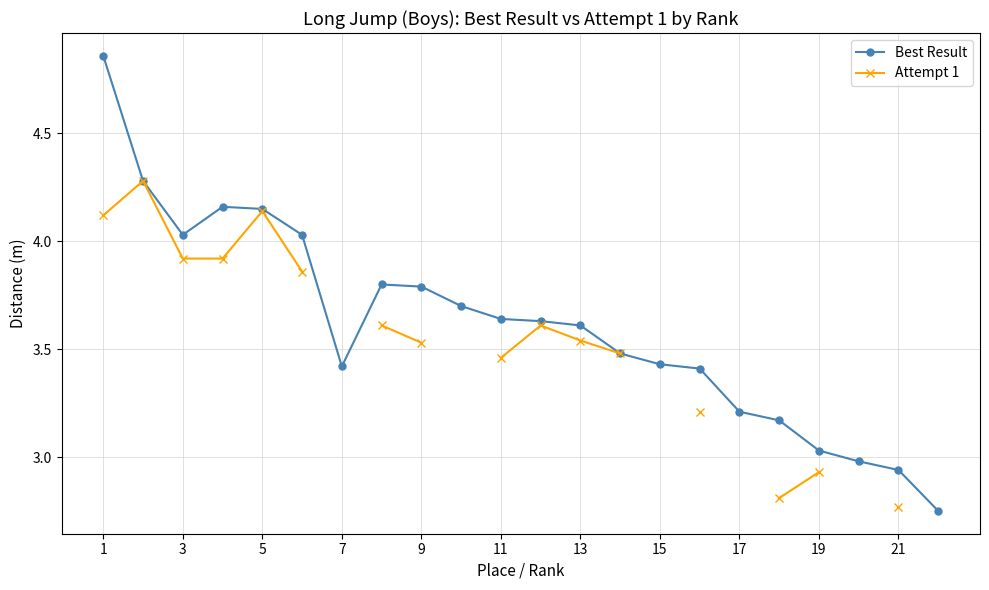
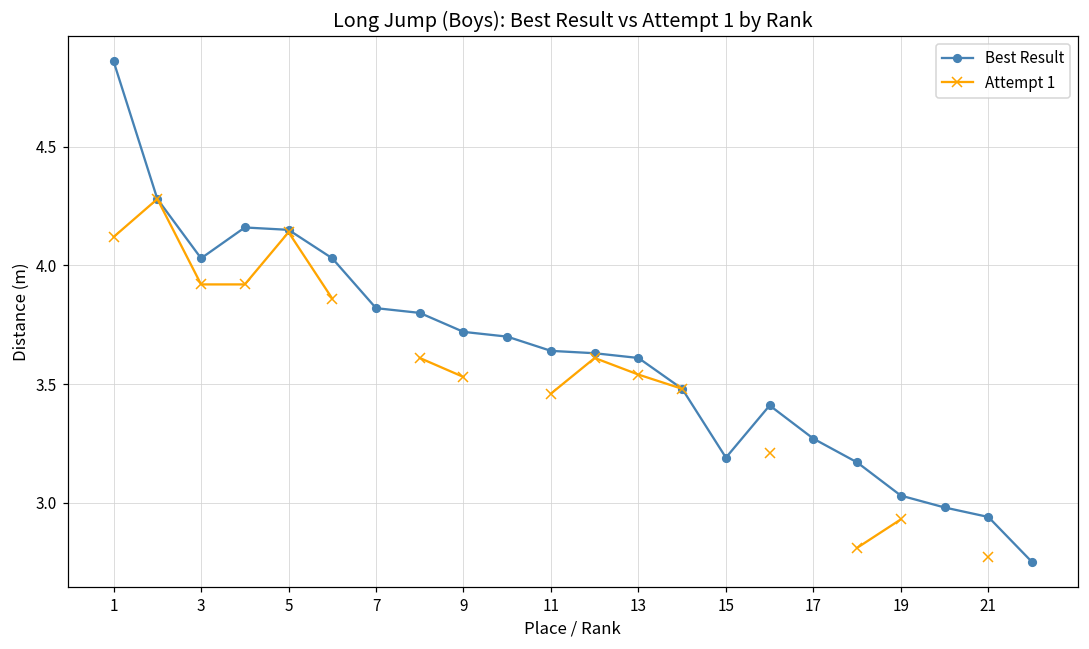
  {
    "Best Result": {
      "1": 4.86,
      "3": 4.03,
-     "7": 3.42,
-     "9": 3.79,
+     "7": 3.82,
+     "9": 3.72,
      "11": 3.64,
      "13": 3.61,
-     "15": 3.43,
-     "17": 3.21,
+     "15": 3.19,
+     "17": 3.27,
      "19": 3.03,
      "21": 2.94
    },
    "Attempt 1": {
      "1": 4.12,
      "3": 3.92,
      "9": 3.53,
      "11": 3.46,
      "13": 3.54,
      "19": 2.93,
      "21": 2.77
    }
  }
